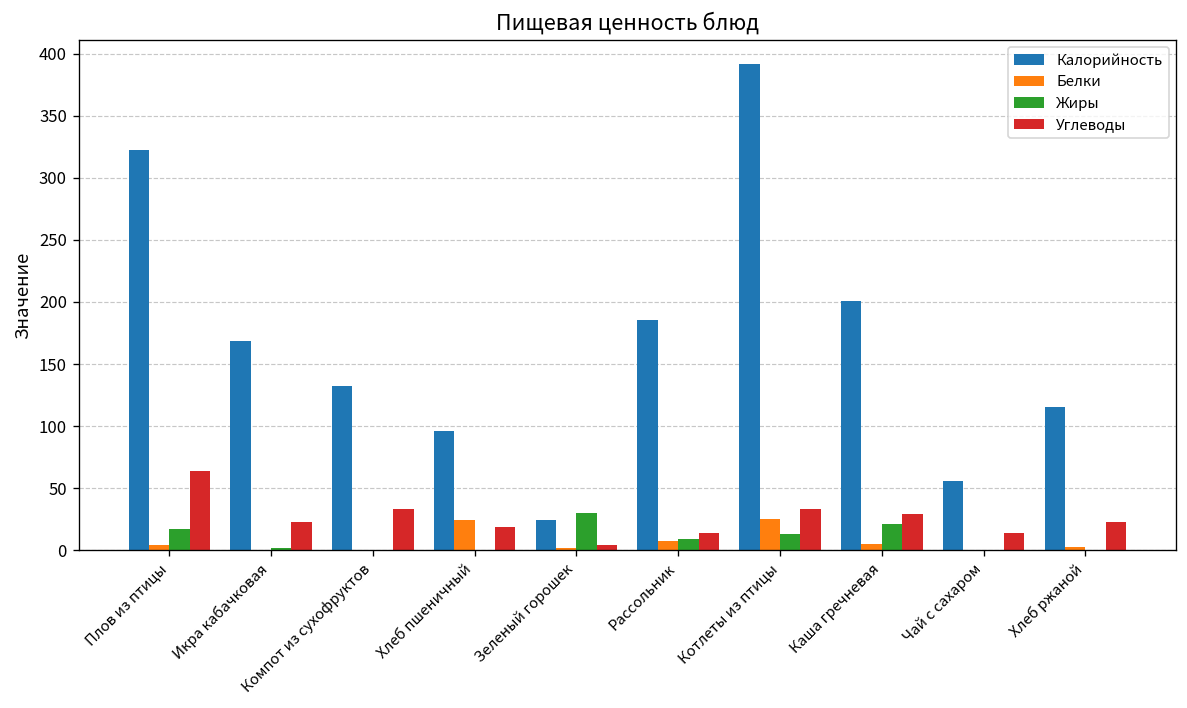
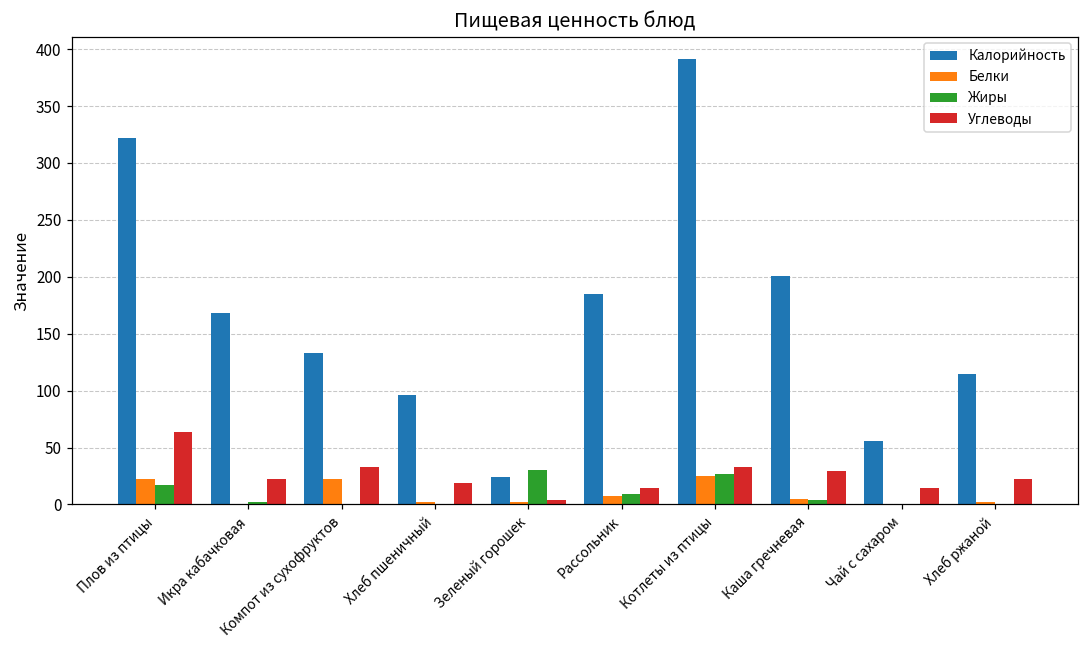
  {
    "Калорийность": {
      "Плов из птицы": 322,
      "Икра кабачковая": 169,
      "Компот из сухофруктов": 133,
      "Хлеб пшеничный": 96,
      "Зеленый горошек": 24,
      "Рассольник": 185,
      "Котлеты из птицы": 391,
      "Каша гречневая": 200,
      "Чай с сахаром": 56,
      "Хлеб ржаной": 115
    },
    "Белки": {
-     "Плов из птицы": 4,
-     "Компот из сухофруктов": 0,
-     "Хлеб пшеничный": 24,
+     "Плов из птицы": 23,
+     "Компот из сухофруктов": 22,
+     "Хлеб пшеничный": 2,
      "Рассольник": 8,
      "Котлеты из птицы": 25,
      "Каша гречневая": 5
    },
    "Жиры": {
      "Плов из птицы": 17,
      "Компот из сухофруктов": 0,
      "Зеленый горошек": 30,
      "Рассольник": 9,
-     "Котлеты из птицы": 13,
-     "Каша гречневая": 22,
+     "Котлеты из птицы": 27,
+     "Каша гречневая": 4,
      "Чай с сахаром": 0
    },
    "Углеводы": {
      "Плов из птицы": 64,
      "Икра кабачковая": 23,
      "Компот из сухофруктов": 33,
      "Хлеб пшеничный": 19,
      "Зеленый горошек": 4,
      "Рассольник": 14,
      "Котлеты из птицы": 33,
      "Каша гречневая": 29,
      "Чай с сахаром": 14,
      "Хлеб ржаной": 22
    }
  }
